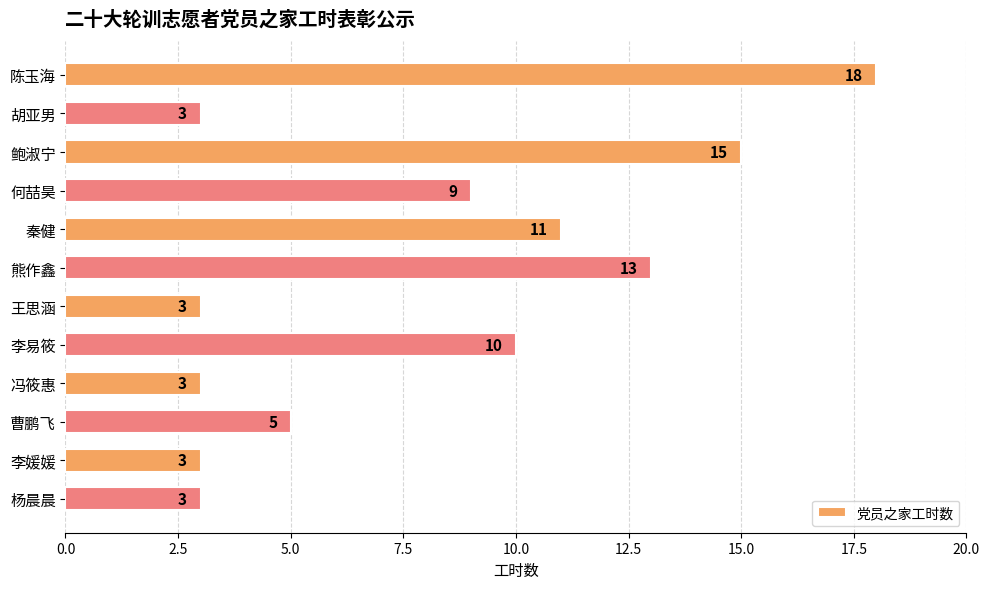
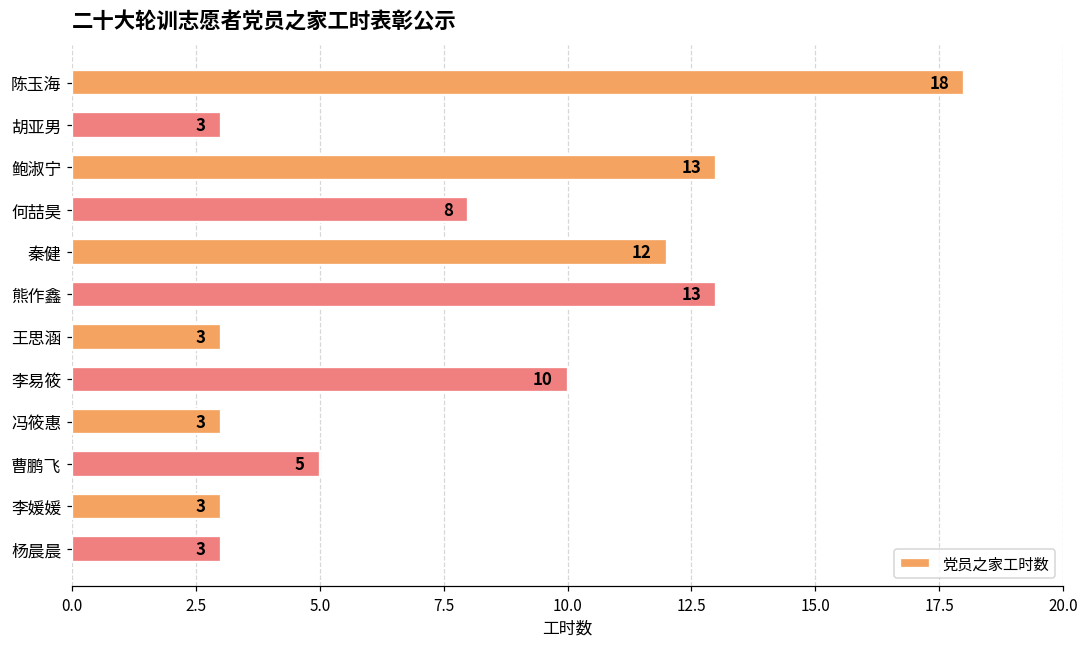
  {
    "陈玉海": 18,
    "胡亚男": 3,
-   "鲍淑宁": 15,
-   "何喆昊": 9,
-   "秦健": 11,
+   "鲍淑宁": 13,
+   "何喆昊": 8,
+   "秦健": 12,
    "熊作鑫": 13,
    "王思涵": 3,
    "李易筱": 10,
    "冯筱惠": 3,
    "曹鹏飞": 5,
    "李媛媛": 3,
    "杨晨晨": 3
  }
